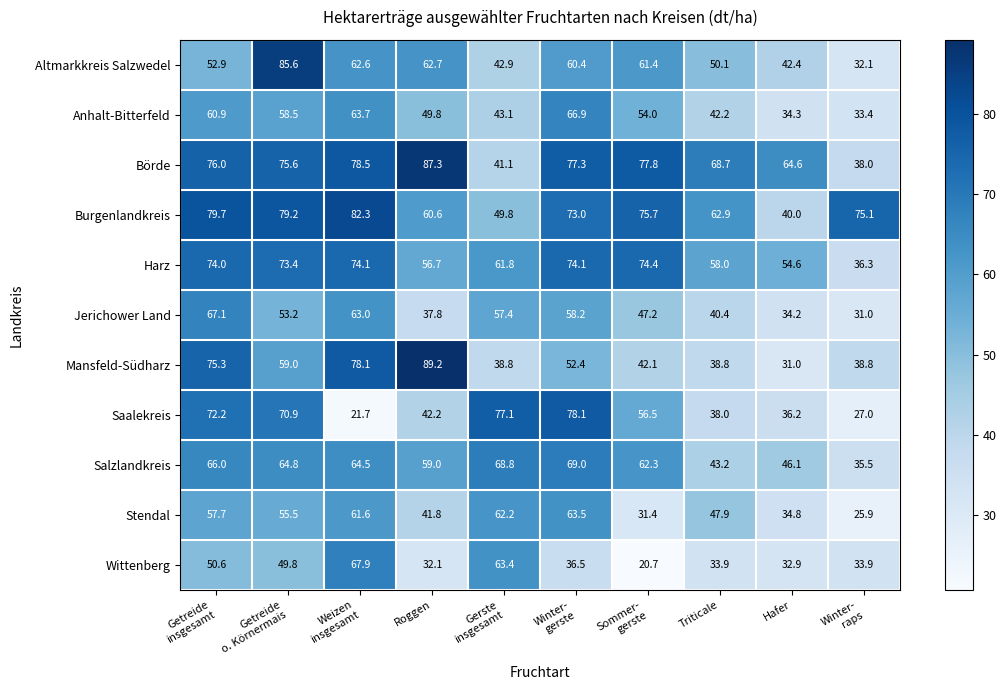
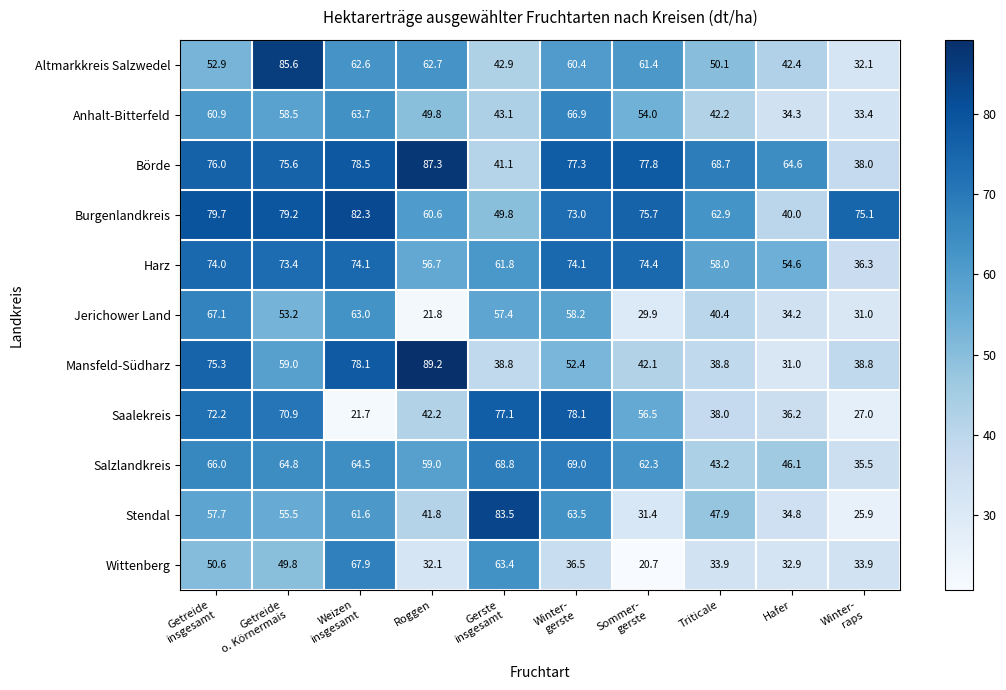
  {
    "Altmarkkreis Salzwedel": {
      "Getreide insgesamt": 52.9,
      "Getreide o. Körnermais": 85.6,
      "Weizen insgesamt": 62.6,
      "Roggen": 62.7,
      "Gerste insgesamt": 42.9,
      "Winter- gerste": 60.4,
      "Sommer- gerste": 61.4,
      "Triticale": 50.1,
      "Hafer": 42.4,
      "Winter- raps": 32.1
    },
    "Anhalt-Bitterfeld": {
      "Getreide insgesamt": 60.9,
      "Getreide o. Körnermais": 58.5,
      "Weizen insgesamt": 63.7,
      "Roggen": 49.8,
      "Gerste insgesamt": 43.1,
      "Winter- gerste": 66.9,
      "Sommer- gerste": 54.0,
      "Triticale": 42.2,
      "Hafer": 34.3,
      "Winter- raps": 33.4
    },
    "Börde": {
      "Getreide insgesamt": 76.0,
      "Getreide o. Körnermais": 75.6,
      "Weizen insgesamt": 78.5,
      "Roggen": 87.3,
      "Gerste insgesamt": 41.1,
      "Winter- gerste": 77.3,
      "Sommer- gerste": 77.8,
      "Triticale": 68.7,
      "Hafer": 64.6,
      "Winter- raps": 38.0
    },
    "Burgenlandkreis": {
      "Getreide insgesamt": 79.7,
      "Getreide o. Körnermais": 79.2,
      "Weizen insgesamt": 82.3,
      "Roggen": 60.6,
      "Gerste insgesamt": 49.8,
      "Winter- gerste": 73.0,
      "Sommer- gerste": 75.7,
      "Triticale": 62.9,
      "Hafer": 40.0,
      "Winter- raps": 75.1
    },
    "Harz": {
      "Getreide insgesamt": 74.0,
      "Getreide o. Körnermais": 73.4,
      "Weizen insgesamt": 74.1,
      "Roggen": 56.7,
      "Gerste insgesamt": 61.8,
      "Winter- gerste": 74.1,
      "Sommer- gerste": 74.4,
      "Triticale": 58.0,
      "Hafer": 54.6,
      "Winter- raps": 36.3
    },
    "Jerichower Land": {
      "Getreide insgesamt": 67.1,
      "Getreide o. Körnermais": 53.2,
      "Weizen insgesamt": 63.0,
-     "Roggen": 37.8,
+     "Roggen": 21.8,
      "Gerste insgesamt": 57.4,
      "Winter- gerste": 58.2,
-     "Sommer- gerste": 47.2,
+     "Sommer- gerste": 29.9,
      "Triticale": 40.4,
      "Hafer": 34.2,
      "Winter- raps": 31.0
    },
    "Mansfeld-Südharz": {
      "Getreide insgesamt": 75.3,
      "Getreide o. Körnermais": 59.0,
      "Weizen insgesamt": 78.1,
      "Roggen": 89.2,
      "Gerste insgesamt": 38.8,
      "Winter- gerste": 52.4,
      "Sommer- gerste": 42.1,
      "Triticale": 38.8,
      "Hafer": 31.0,
      "Winter- raps": 38.8
    },
    "Saalekreis": {
      "Getreide insgesamt": 72.2,
      "Getreide o. Körnermais": 70.9,
      "Weizen insgesamt": 21.7,
      "Roggen": 42.2,
      "Gerste insgesamt": 77.1,
      "Winter- gerste": 78.1,
      "Sommer- gerste": 56.5,
      "Triticale": 38.0,
      "Hafer": 36.2,
      "Winter- raps": 27.0
    },
    "Salzlandkreis": {
      "Getreide insgesamt": 66.0,
      "Getreide o. Körnermais": 64.8,
      "Weizen insgesamt": 64.5,
      "Roggen": 59.0,
      "Gerste insgesamt": 68.8,
      "Winter- gerste": 69.0,
      "Sommer- gerste": 62.3,
      "Triticale": 43.2,
      "Hafer": 46.1,
      "Winter- raps": 35.5
    },
    "Stendal": {
      "Getreide insgesamt": 57.7,
      "Getreide o. Körnermais": 55.5,
      "Weizen insgesamt": 61.6,
      "Roggen": 41.8,
-     "Gerste insgesamt": 62.2,
+     "Gerste insgesamt": 83.5,
      "Winter- gerste": 63.5,
      "Sommer- gerste": 31.4,
      "Triticale": 47.9,
      "Hafer": 34.8,
      "Winter- raps": 25.9
    },
    "Wittenberg": {
      "Getreide insgesamt": 50.6,
      "Getreide o. Körnermais": 49.8,
      "Weizen insgesamt": 67.9,
      "Roggen": 32.1,
      "Gerste insgesamt": 63.4,
      "Winter- gerste": 36.5,
      "Sommer- gerste": 20.7,
      "Triticale": 33.9,
      "Hafer": 32.9,
      "Winter- raps": 33.9
    }
  }
